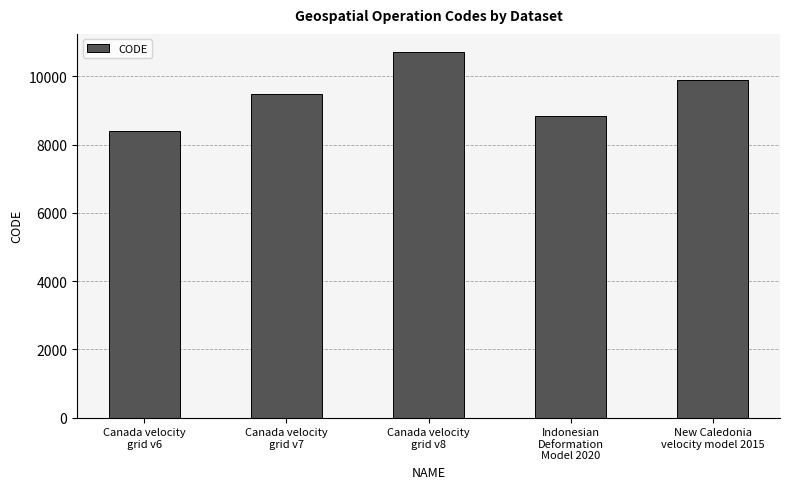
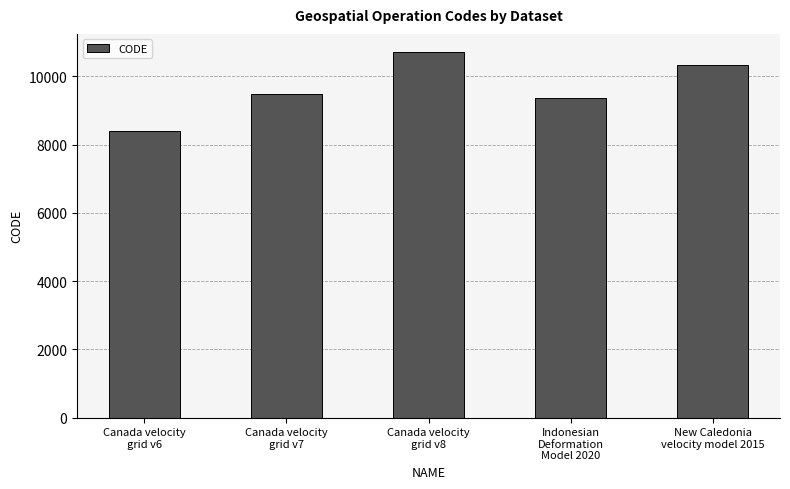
  {
    "Canada velocity grid v6": 8400,
    "Canada velocity grid v7": 9500,
    "Canada velocity grid v8": 10700,
-   "Indonesian Deformation Model 2020": 8800,
-   "New Caledonia velocity model 2015": 9900
+   "Indonesian Deformation Model 2020": 9400,
+   "New Caledonia velocity model 2015": 10300
  }
